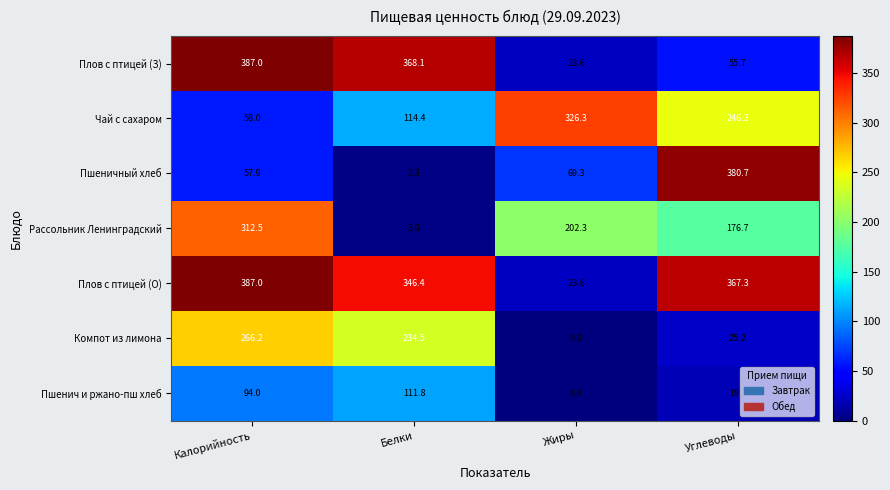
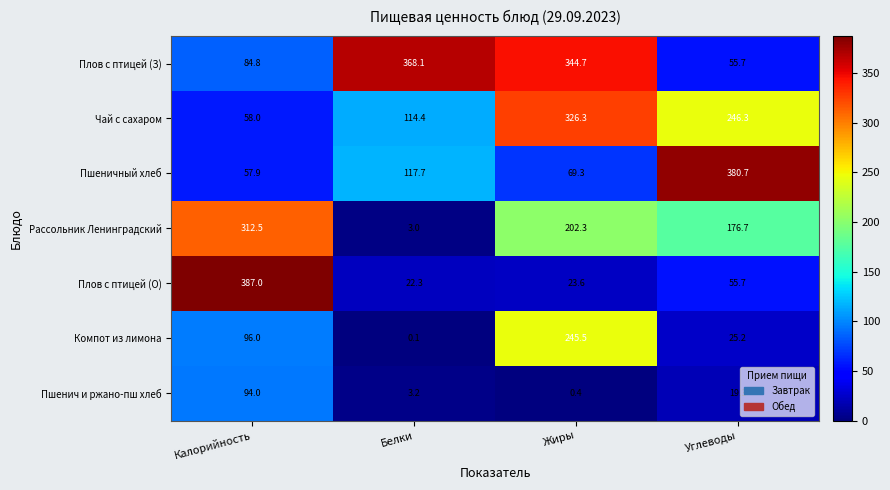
  {
    "Плов с птицей (З)": {
-     "Калорийность": 387.0,
+     "Калорийность": 84.8,
      "Белки": 368.1,
-     "Жиры": 23.6,
+     "Жиры": 344.7,
      "Углеводы": 55.7
    },
    "Чай с сахаром": {
      "Калорийность": 58.0,
      "Белки": 114.4,
      "Жиры": 326.3,
      "Углеводы": 246.3
    },
    "Пшеничный хлеб": {
      "Калорийность": 57.9,
-     "Белки": 2.3,
+     "Белки": 117.7,
      "Жиры": 69.3,
      "Углеводы": 380.7
    },
    "Рассольник Ленинградский": {
      "Калорийность": 312.5,
      "Белки": 3.0,
      "Жиры": 202.3,
      "Углеводы": 176.7
    },
    "Плов с птицей (О)": {
      "Калорийность": 387.0,
-     "Белки": 346.4,
+     "Белки": 22.3,
      "Жиры": 23.6,
-     "Углеводы": 367.3
+     "Углеводы": 55.7
    },
    "Компот из лимона": {
-     "Калорийность": 266.2,
-     "Белки": 234.5,
-     "Жиры": 0.0,
+     "Калорийность": 96.0,
+     "Белки": 0.1,
+     "Жиры": 245.5,
      "Углеводы": 25.2
    },
    "Пшенич и ржано-пш хлеб": {
      "Калорийность": 94.0,
-     "Белки": 111.8,
+     "Белки": 3.2,
      "Жиры": 0.4
    }
  }
